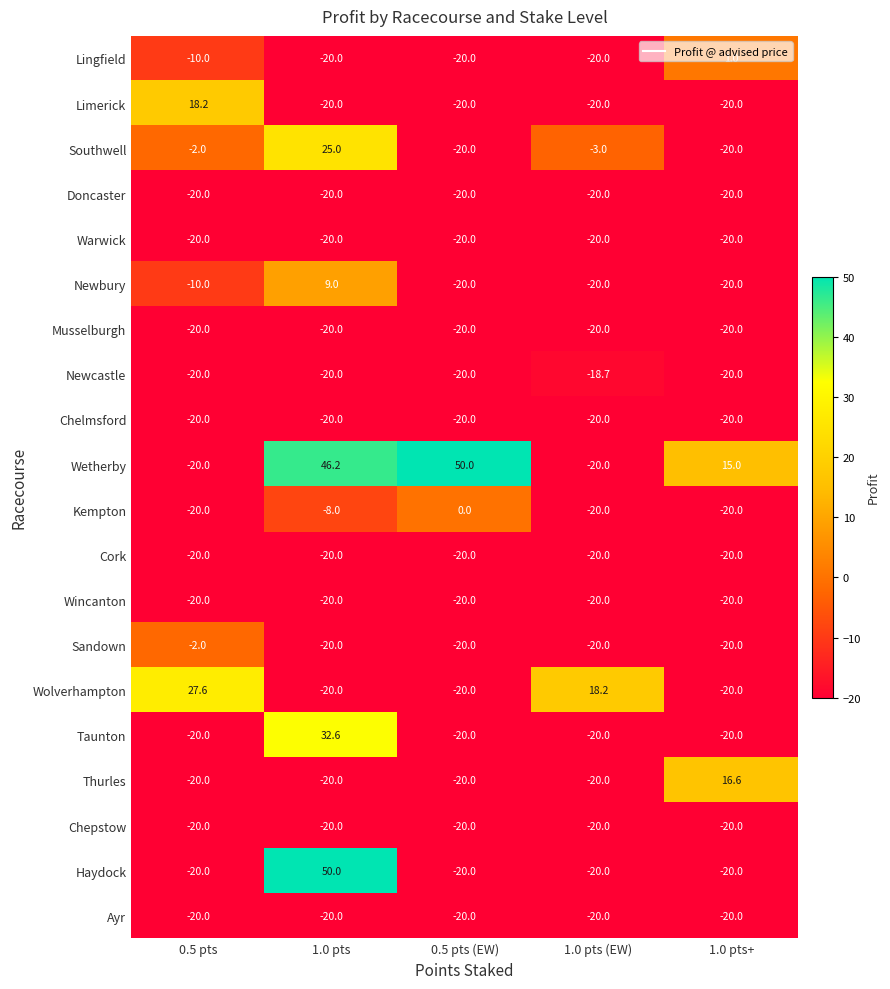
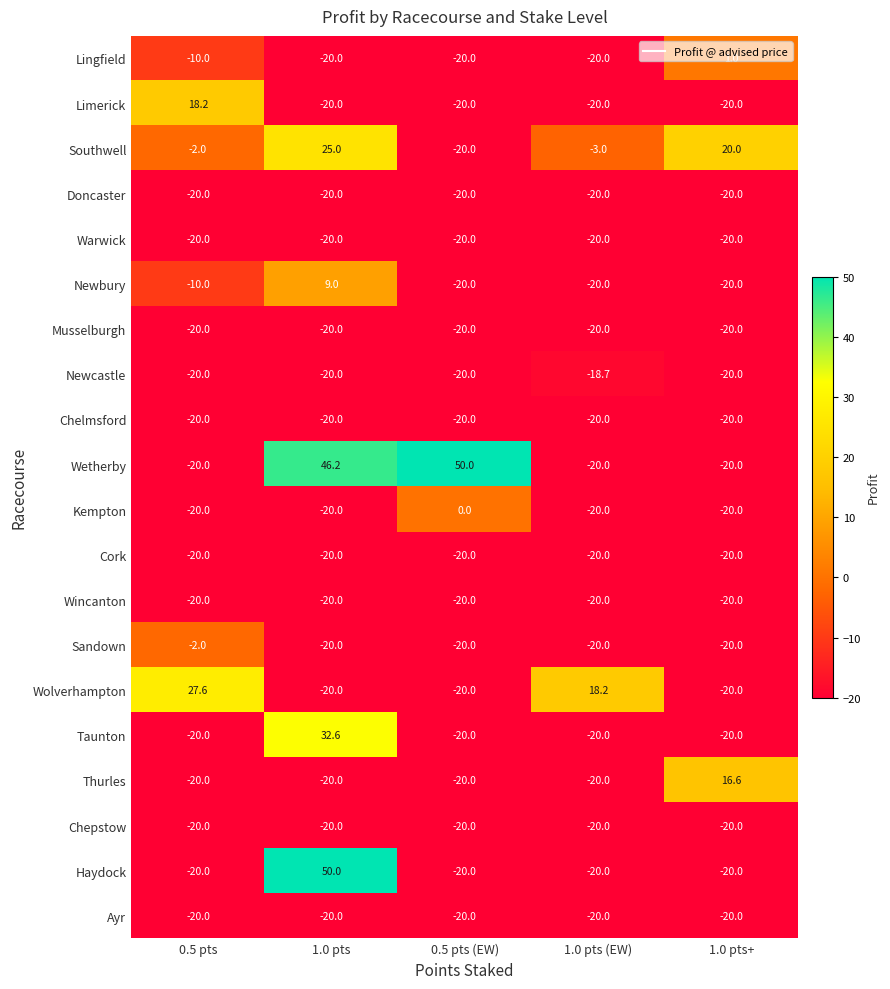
  {
    "Lingfield": {
      "0.5 pts": -10.0,
      "1.0 pts": -20.0,
      "0.5 pts (EW)": -20.0,
      "1.0 pts (EW)": -20.0
    },
    "Limerick": {
      "0.5 pts": 18.2,
      "1.0 pts": -20.0,
      "0.5 pts (EW)": -20.0,
      "1.0 pts (EW)": -20.0,
      "1.0 pts+": -20.0
    },
    "Southwell": {
      "0.5 pts": -2.0,
      "1.0 pts": 25.0,
      "0.5 pts (EW)": -20.0,
      "1.0 pts (EW)": -3.0,
-     "1.0 pts+": -20.0
+     "1.0 pts+": 20.0
    },
    "Doncaster": {
      "0.5 pts": -20.0,
      "1.0 pts": -20.0,
      "0.5 pts (EW)": -20.0,
      "1.0 pts (EW)": -20.0,
      "1.0 pts+": -20.0
    },
    "Warwick": {
      "0.5 pts": -20.0,
      "1.0 pts": -20.0,
      "0.5 pts (EW)": -20.0,
      "1.0 pts (EW)": -20.0,
      "1.0 pts+": -20.0
    },
    "Newbury": {
      "0.5 pts": -10.0,
      "1.0 pts": 9.0,
      "0.5 pts (EW)": -20.0,
      "1.0 pts (EW)": -20.0,
      "1.0 pts+": -20.0
    },
    "Musselburgh": {
      "0.5 pts": -20.0,
      "1.0 pts": -20.0,
      "0.5 pts (EW)": -20.0,
      "1.0 pts (EW)": -20.0,
      "1.0 pts+": -20.0
    },
    "Newcastle": {
      "0.5 pts": -20.0,
      "1.0 pts": -20.0,
      "0.5 pts (EW)": -20.0,
      "1.0 pts (EW)": -18.7,
      "1.0 pts+": -20.0
    },
    "Chelmsford": {
      "0.5 pts": -20.0,
      "1.0 pts": -20.0,
      "0.5 pts (EW)": -20.0,
      "1.0 pts (EW)": -20.0,
      "1.0 pts+": -20.0
    },
    "Wetherby": {
      "0.5 pts": -20.0,
      "1.0 pts": 46.2,
      "0.5 pts (EW)": 50.0,
      "1.0 pts (EW)": -20.0,
-     "1.0 pts+": 15.0
+     "1.0 pts+": -20.0
    },
    "Kempton": {
      "0.5 pts": -20.0,
-     "1.0 pts": -8.0,
+     "1.0 pts": -20.0,
      "0.5 pts (EW)": 0.0,
      "1.0 pts (EW)": -20.0,
      "1.0 pts+": -20.0
    },
    "Cork": {
      "0.5 pts": -20.0,
      "1.0 pts": -20.0,
      "0.5 pts (EW)": -20.0,
      "1.0 pts (EW)": -20.0,
      "1.0 pts+": -20.0
    },
    "Wincanton": {
      "0.5 pts": -20.0,
      "1.0 pts": -20.0,
      "0.5 pts (EW)": -20.0,
      "1.0 pts (EW)": -20.0,
      "1.0 pts+": -20.0
    },
    "Sandown": {
      "0.5 pts": -2.0,
      "1.0 pts": -20.0,
      "0.5 pts (EW)": -20.0,
      "1.0 pts (EW)": -20.0,
      "1.0 pts+": -20.0
    },
    "Wolverhampton": {
      "0.5 pts": 27.6,
      "1.0 pts": -20.0,
      "0.5 pts (EW)": -20.0,
      "1.0 pts (EW)": 18.2,
      "1.0 pts+": -20.0
    },
    "Taunton": {
      "0.5 pts": -20.0,
      "1.0 pts": 32.6,
      "0.5 pts (EW)": -20.0,
      "1.0 pts (EW)": -20.0,
      "1.0 pts+": -20.0
    },
    "Thurles": {
      "0.5 pts": -20.0,
      "1.0 pts": -20.0,
      "0.5 pts (EW)": -20.0,
      "1.0 pts (EW)": -20.0,
      "1.0 pts+": 16.6
    },
    "Chepstow": {
      "0.5 pts": -20.0,
      "1.0 pts": -20.0,
      "0.5 pts (EW)": -20.0,
      "1.0 pts (EW)": -20.0,
      "1.0 pts+": -20.0
    },
    "Haydock": {
      "0.5 pts": -20.0,
      "1.0 pts": 50.0,
      "0.5 pts (EW)": -20.0,
      "1.0 pts (EW)": -20.0,
      "1.0 pts+": -20.0
    },
    "Ayr": {
      "0.5 pts": -20.0,
      "1.0 pts": -20.0,
      "0.5 pts (EW)": -20.0,
      "1.0 pts (EW)": -20.0,
      "1.0 pts+": -20.0
    }
  }
